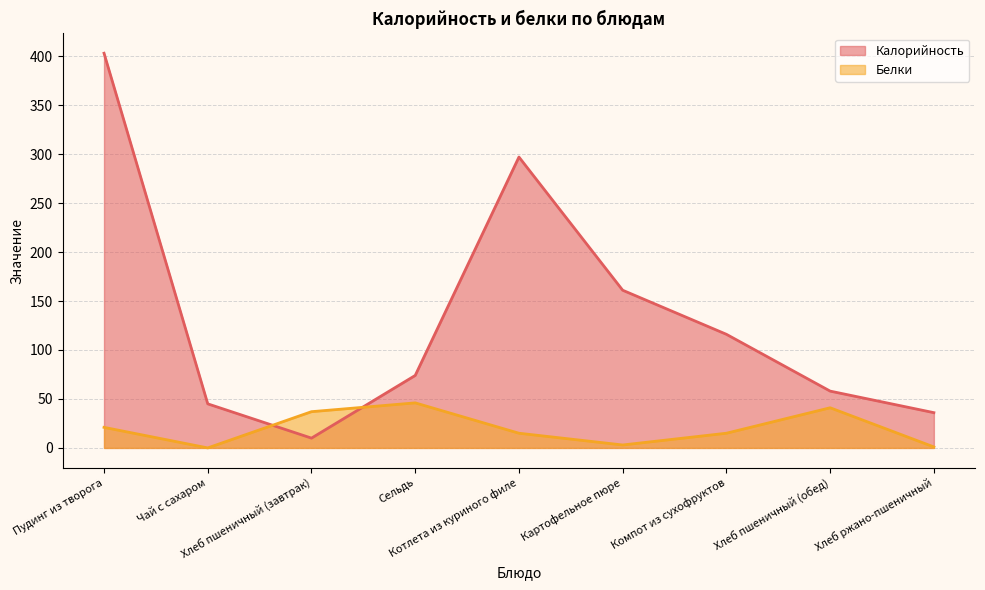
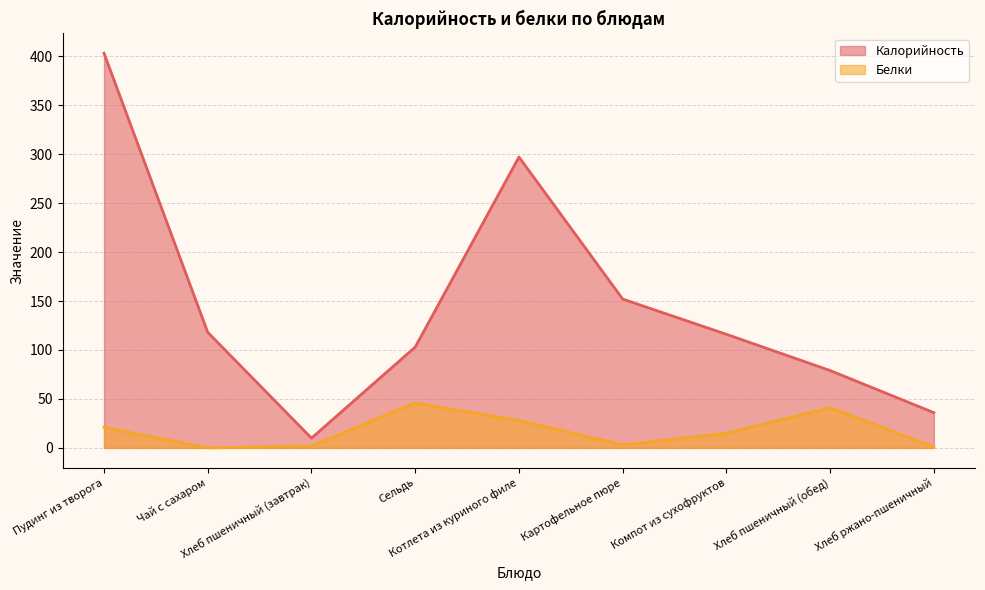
  {
    "Калорийность": {
      "Пудинг из творога": 400,
-     "Чай с сахаром": 50,
+     "Чай с сахаром": 120,
      "Хлеб пшеничный (завтрак)": 10,
-     "Сельдь": 70,
+     "Сельдь": 100,
      "Котлета из куриного филе": 300,
-     "Картофельное пюре": 160,
+     "Картофельное пюре": 150,
      "Компот из сухофруктов": 120,
-     "Хлеб пшеничный (обед)": 60,
+     "Хлеб пшеничный (обед)": 80,
      "Хлеб ржано-пшеничный": 40
    },
    "Белки": {
      "Пудинг из творога": 20,
      "Чай с сахаром": 0,
-     "Хлеб пшеничный (завтрак)": 40,
+     "Хлеб пшеничный (завтрак)": 0,
      "Сельдь": 50,
-     "Котлета из куриного филе": 20,
+     "Котлета из куриного филе": 30,
      "Картофельное пюре": 0,
      "Компот из сухофруктов": 20,
      "Хлеб пшеничный (обед)": 40,
      "Хлеб ржано-пшеничный": 0
    }
  }
